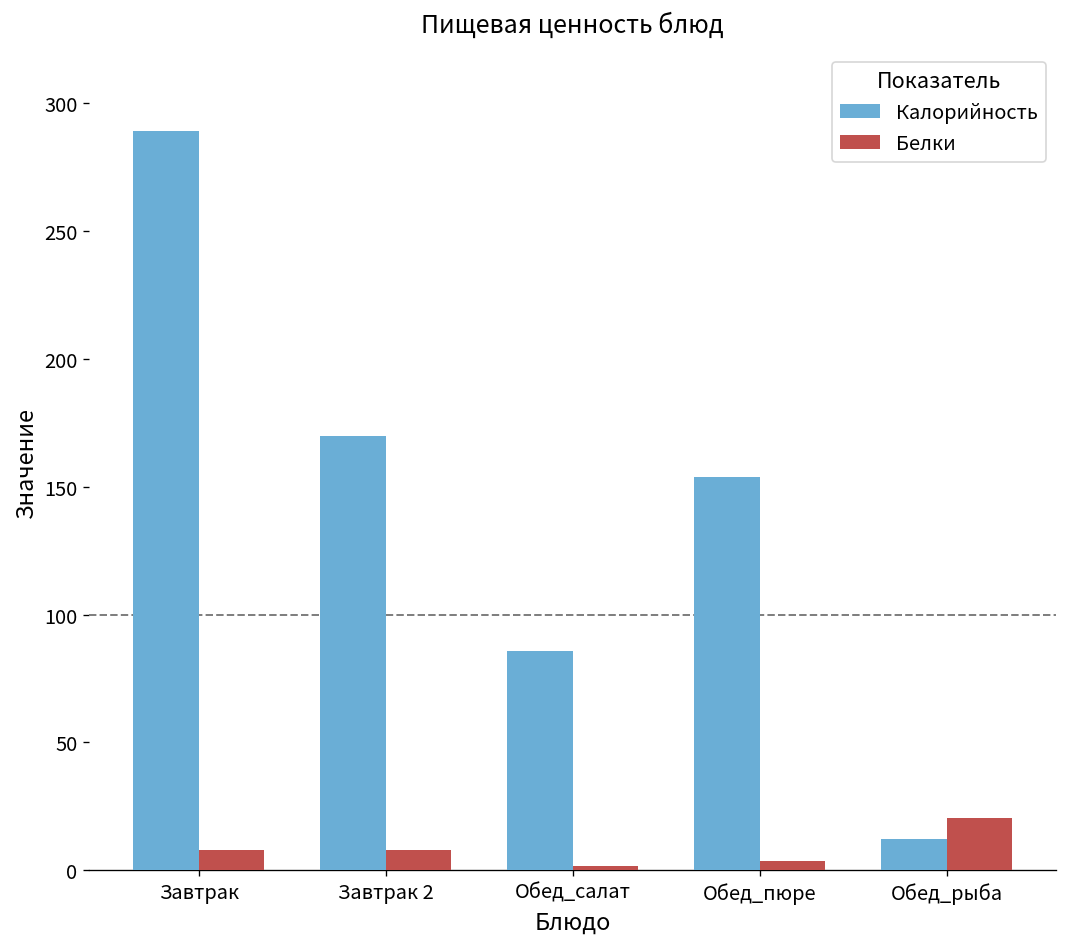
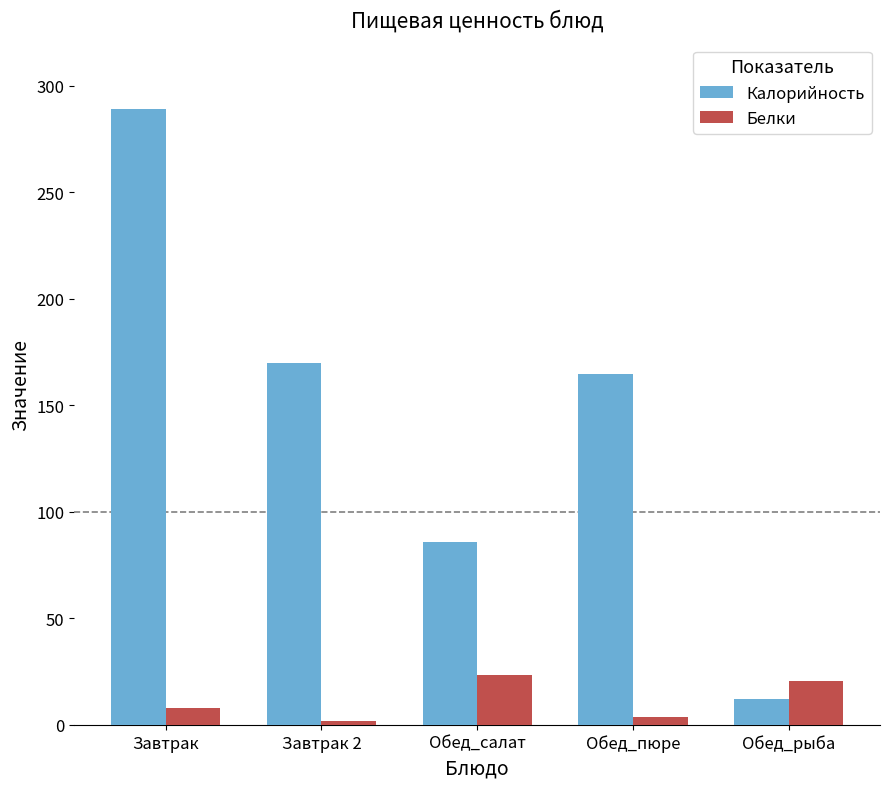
  {
    "Калорийность": {
      "Завтрак": 289,
      "Завтрак 2": 170,
      "Обед_салат": 86,
-     "Обед_пюре": 154,
+     "Обед_пюре": 165,
      "Обед_рыба": 12
    },
    "Белки": {
      "Завтрак": 8,
-     "Завтрак 2": 8,
-     "Обед_салат": 2,
+     "Завтрак 2": 2,
+     "Обед_салат": 24,
      "Обед_пюре": 4,
      "Обед_рыба": 20
    }
  }
